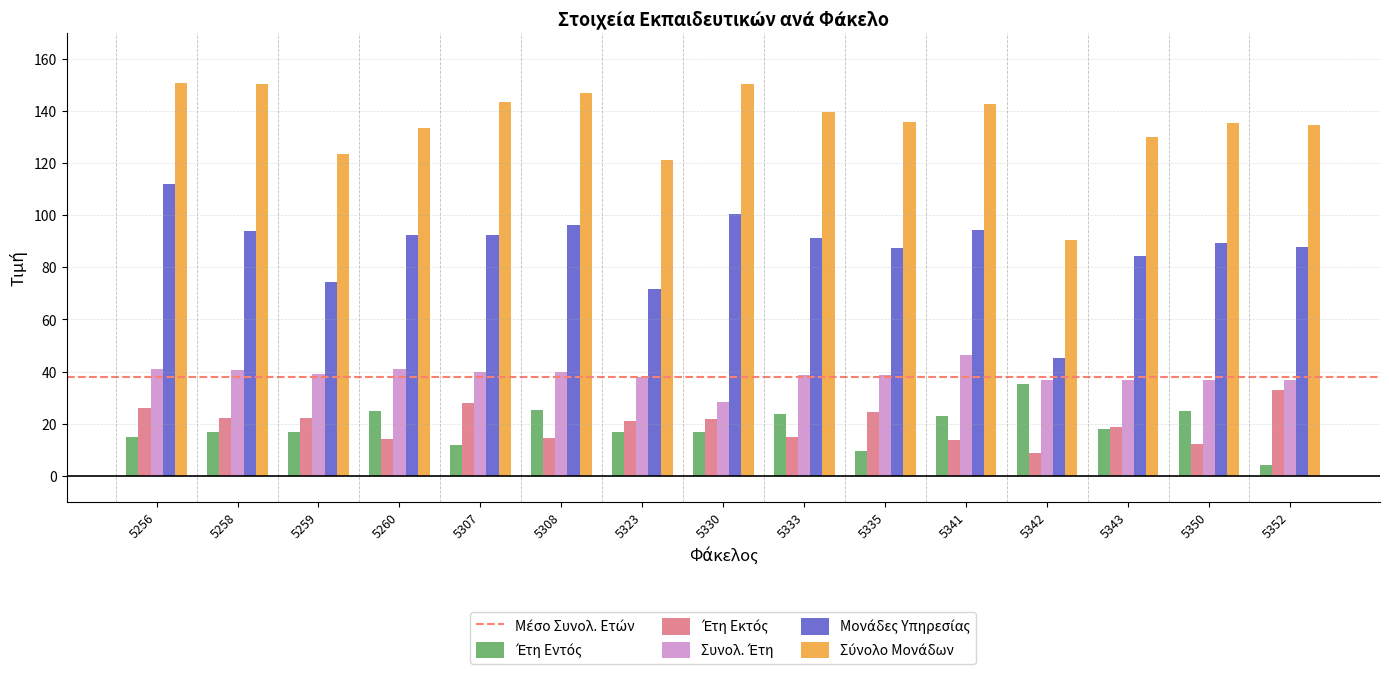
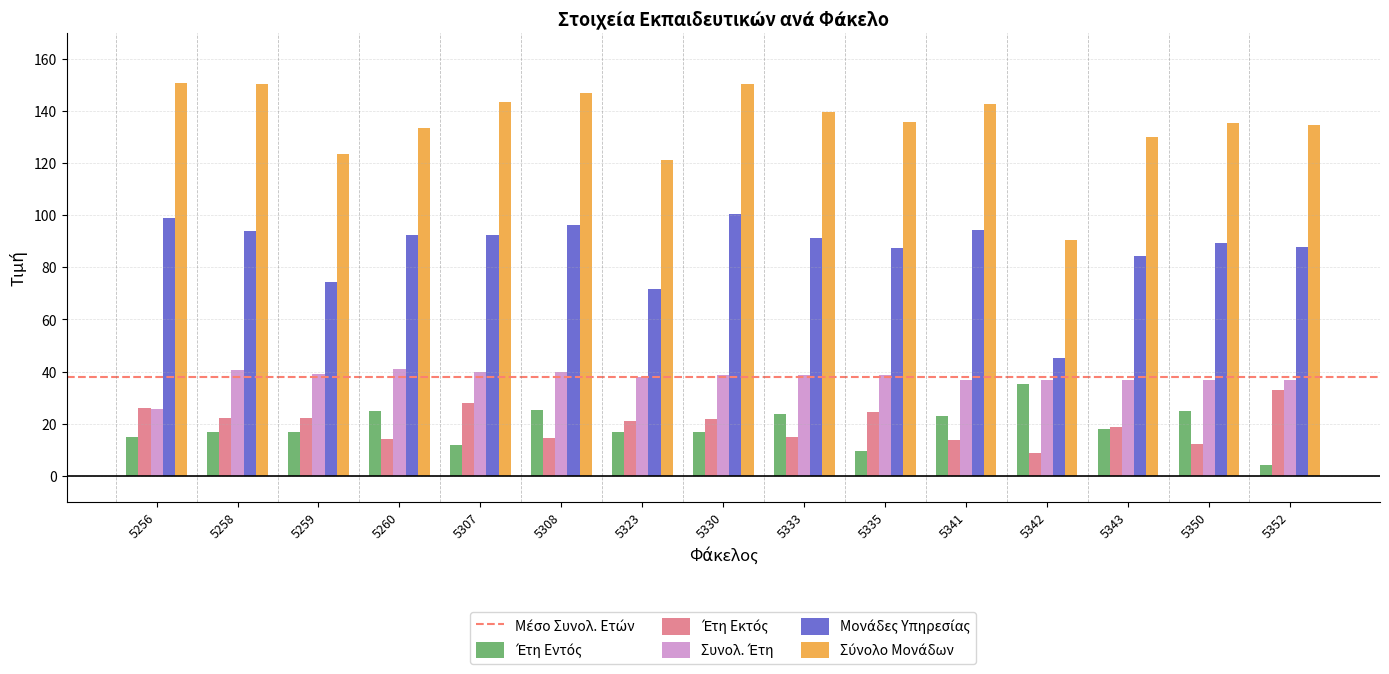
  {
    "Έτη Εντός": {
      "5256": 15,
      "5258": 17,
      "5259": 17,
      "5260": 25,
      "5307": 12,
      "5308": 25,
      "5323": 17,
      "5330": 17,
      "5333": 24,
      "5335": 10,
      "5341": 23,
      "5342": 35,
      "5343": 18,
      "5350": 25,
      "5352": 4
    },
    "Έτη Εκτός": {
      "5256": 26,
      "5258": 22,
      "5259": 22,
      "5260": 14,
      "5307": 28,
      "5308": 15,
      "5323": 21,
      "5330": 22,
      "5333": 15,
      "5335": 25,
      "5341": 14,
      "5342": 9,
      "5343": 19,
      "5350": 12,
      "5352": 33
    },
    "Συνολ. Έτη": {
-     "5256": 41,
+     "5256": 26,
      "5258": 41,
      "5259": 39,
      "5260": 41,
      "5307": 40,
      "5308": 40,
      "5323": 38,
-     "5330": 28,
+     "5330": 39,
      "5333": 39,
      "5335": 39,
-     "5341": 47,
+     "5341": 37,
      "5342": 37,
      "5343": 37,
      "5350": 37,
      "5352": 37
    },
    "Μονάδες Υπηρεσίας": {
-     "5256": 112,
+     "5256": 99,
      "5258": 94,
      "5259": 75,
      "5260": 92,
      "5307": 92,
      "5308": 96,
      "5323": 72,
      "5330": 100,
      "5333": 91,
      "5335": 87,
      "5341": 94,
      "5342": 45,
      "5343": 84,
      "5350": 90,
      "5352": 88
    },
    "Σύνολο Μονάδων": {
      "5256": 151,
      "5258": 150,
      "5259": 124,
      "5260": 134,
      "5307": 144,
      "5308": 147,
      "5323": 121,
      "5330": 150,
      "5333": 140,
      "5335": 136,
      "5341": 143,
      "5342": 91,
      "5343": 130,
      "5350": 135,
      "5352": 135
    }
  }
